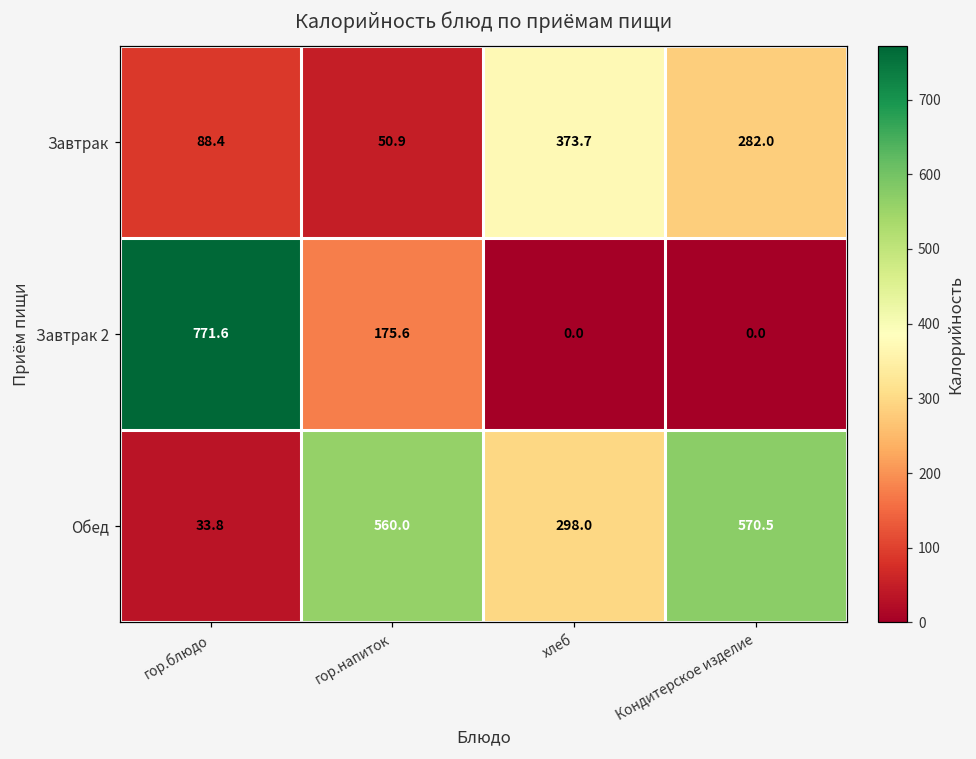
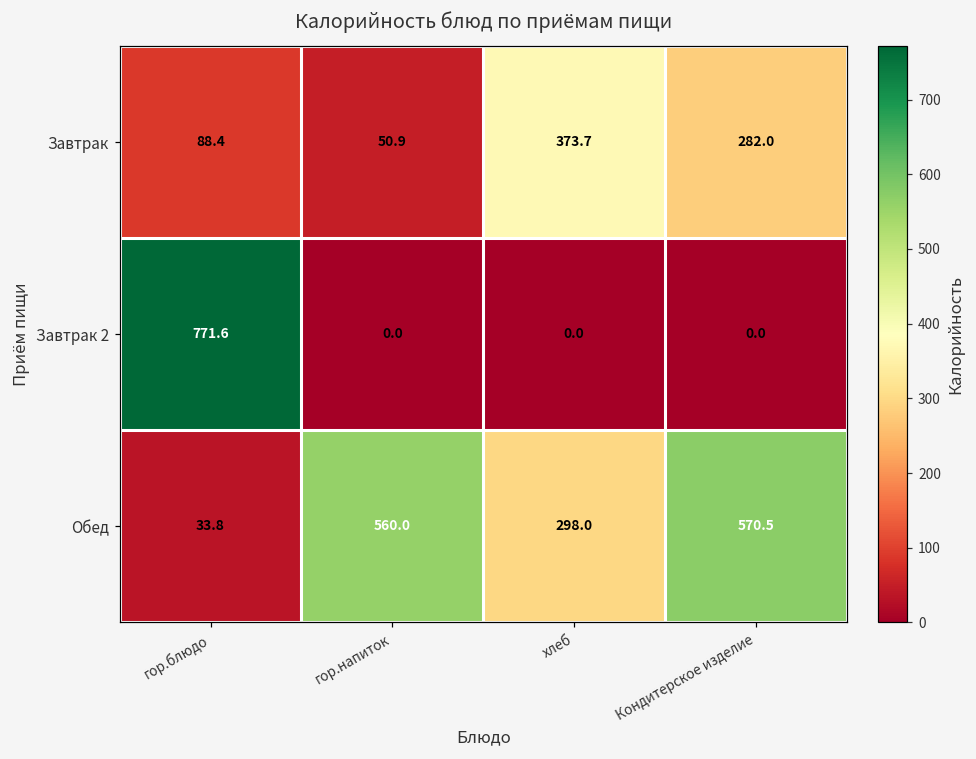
  {
    "Завтрак": {
      "гор.блюдо": 88.4,
      "гор.напиток": 50.9,
      "хлеб": 373.7,
      "Кондитерское изделие": 282.0
    },
    "Завтрак 2": {
      "гор.блюдо": 771.6,
-     "гор.напиток": 175.6,
+     "гор.напиток": 0.0,
      "хлеб": 0.0,
      "Кондитерское изделие": 0.0
    },
    "Обед": {
      "гор.блюдо": 33.8,
      "гор.напиток": 560.0,
      "хлеб": 298.0,
      "Кондитерское изделие": 570.5
    }
  }
